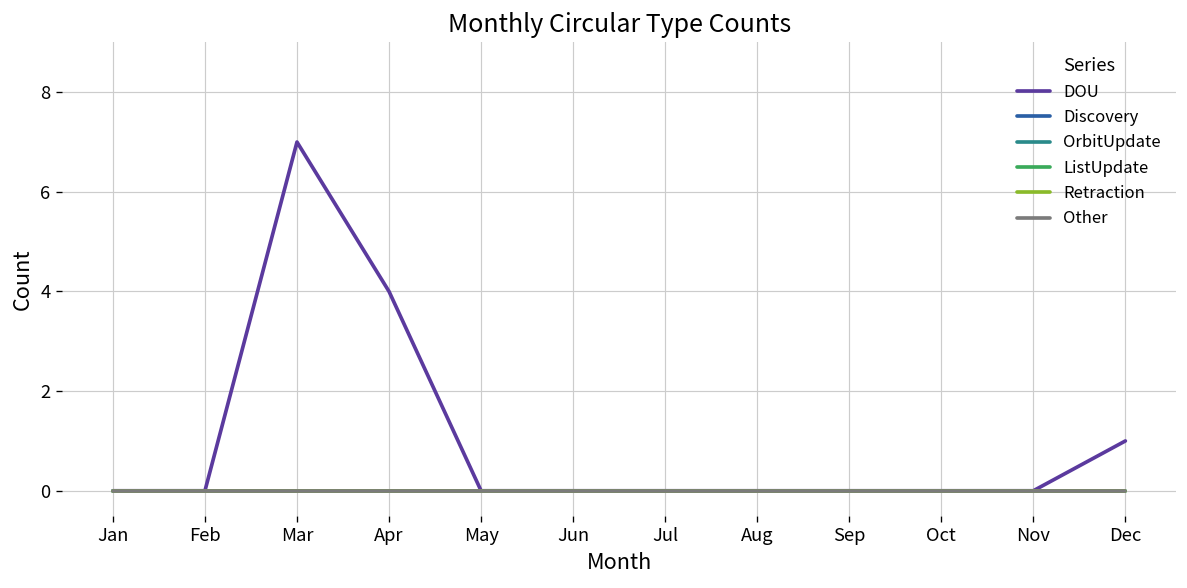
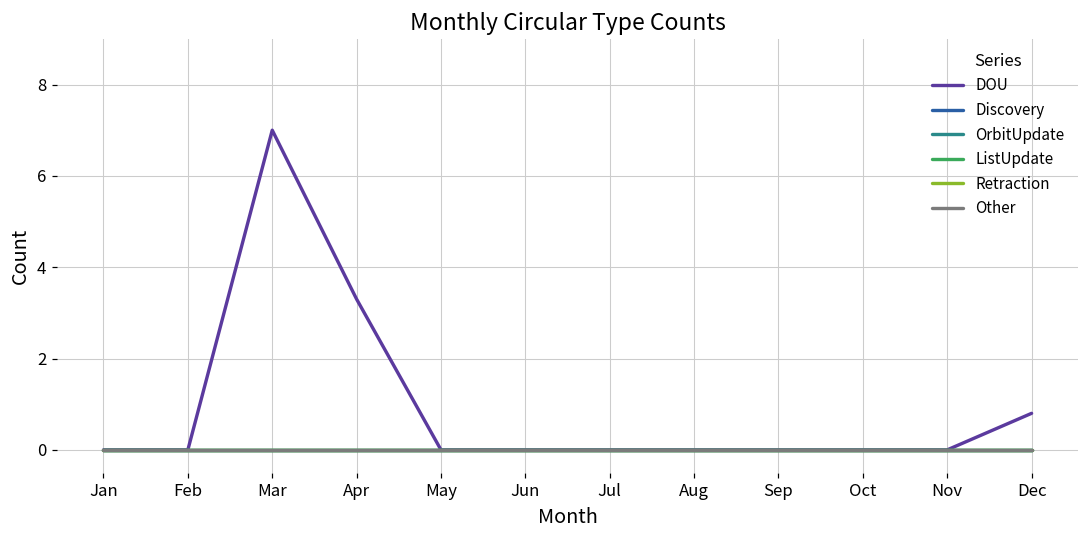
  {
    "DOU": {
      "Mar": 7.0,
-     "Apr": 4.0,
-     "Dec": 1.0
+     "Apr": 3.3,
+     "Dec": 0.8
    },
    "Other": {
      "Mar": 0.0,
      "Apr": 0.0,
      "Dec": 0.0
    }
  }
